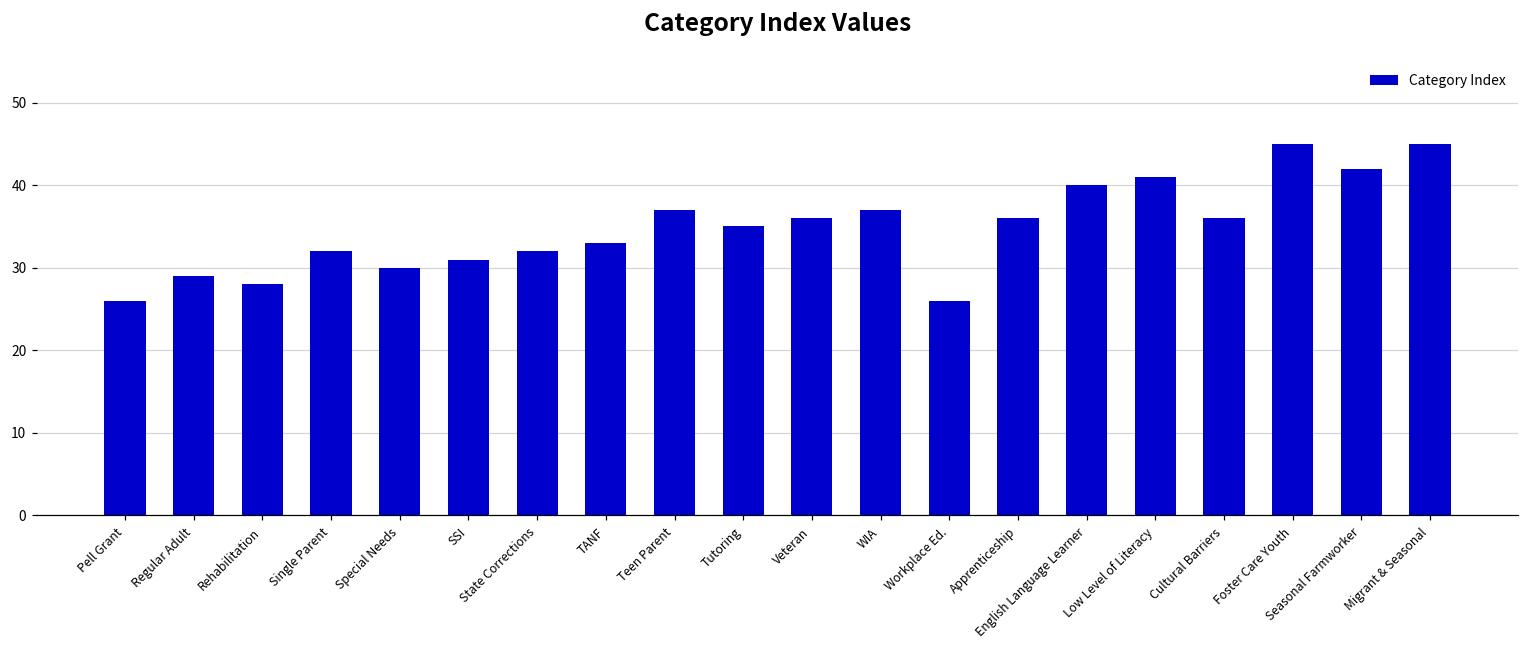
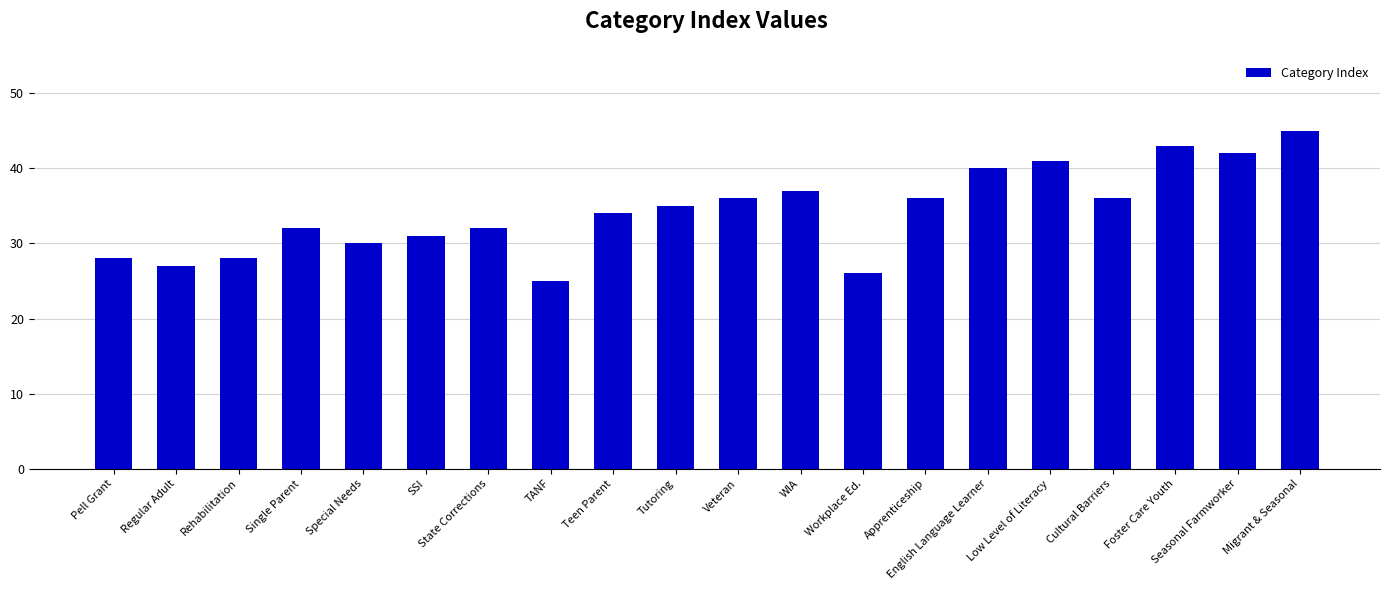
  {
-   "Pell Grant": 26,
-   "Regular Adult": 29,
+   "Pell Grant": 28,
+   "Regular Adult": 27,
    "Rehabilitation": 28,
    "Single Parent": 32,
    "Special Needs": 30,
    "SSI": 31,
    "State Corrections": 32,
-   "TANF": 33,
-   "Teen Parent": 37,
+   "TANF": 25,
+   "Teen Parent": 34,
    "Tutoring": 35,
    "Veteran": 36,
    "WIA": 37,
    "Workplace Ed.": 26,
    "Apprenticeship": 36,
    "English Language Learner": 40,
    "Low Level of Literacy": 41,
    "Cultural Barriers": 36,
-   "Foster Care Youth": 45,
+   "Foster Care Youth": 43,
    "Seasonal Farmworker": 42,
    "Migrant & Seasonal": 45
  }
